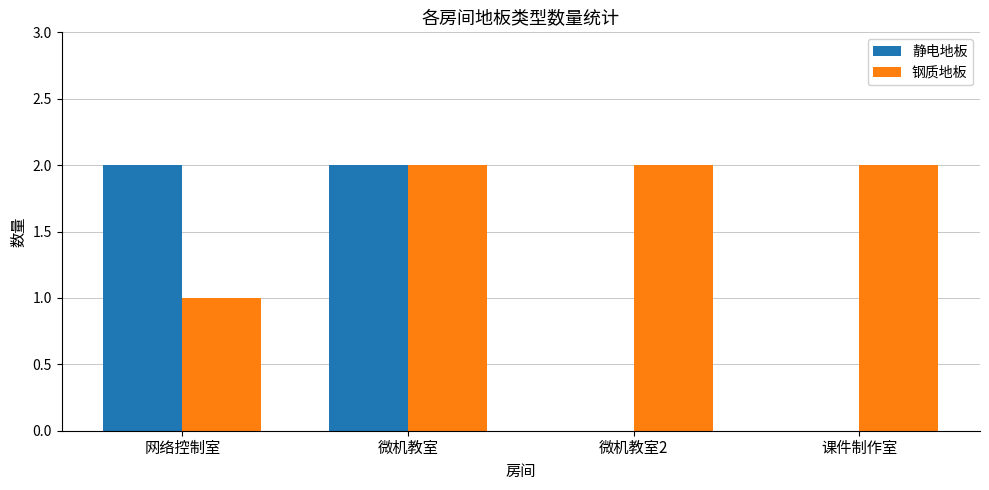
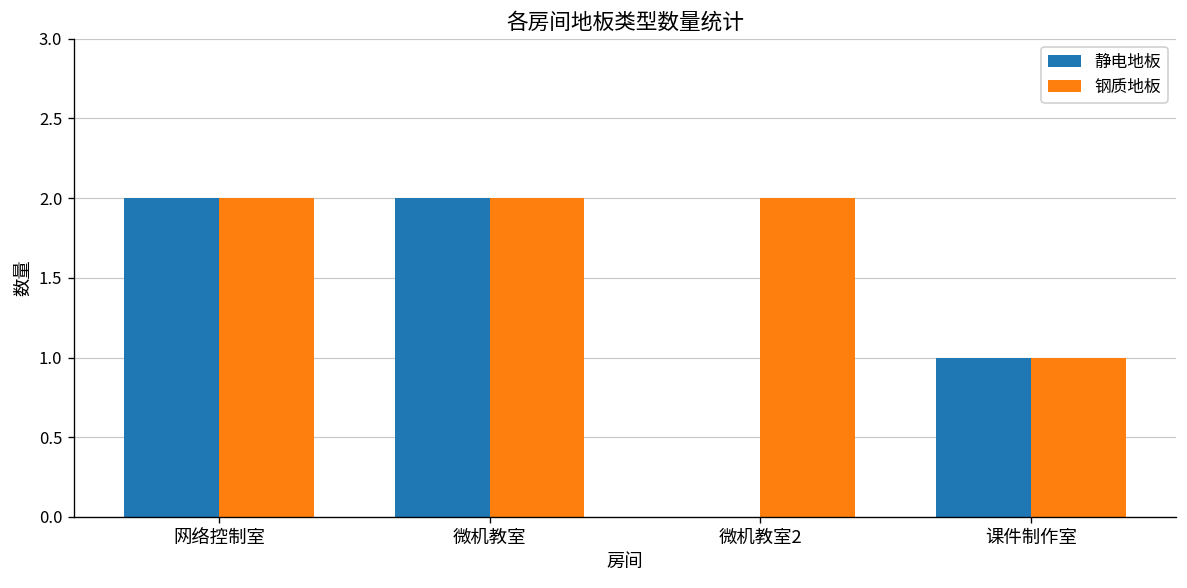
  {
    "静电地板": {
      "网络控制室": 2,
      "微机教室": 2,
      "微机教室2": 0,
-     "课件制作室": 0
+     "课件制作室": 1
    },
    "钢质地板": {
-     "网络控制室": 1,
+     "网络控制室": 2,
      "微机教室": 2,
      "微机教室2": 2,
-     "课件制作室": 2
+     "课件制作室": 1
    }
  }
